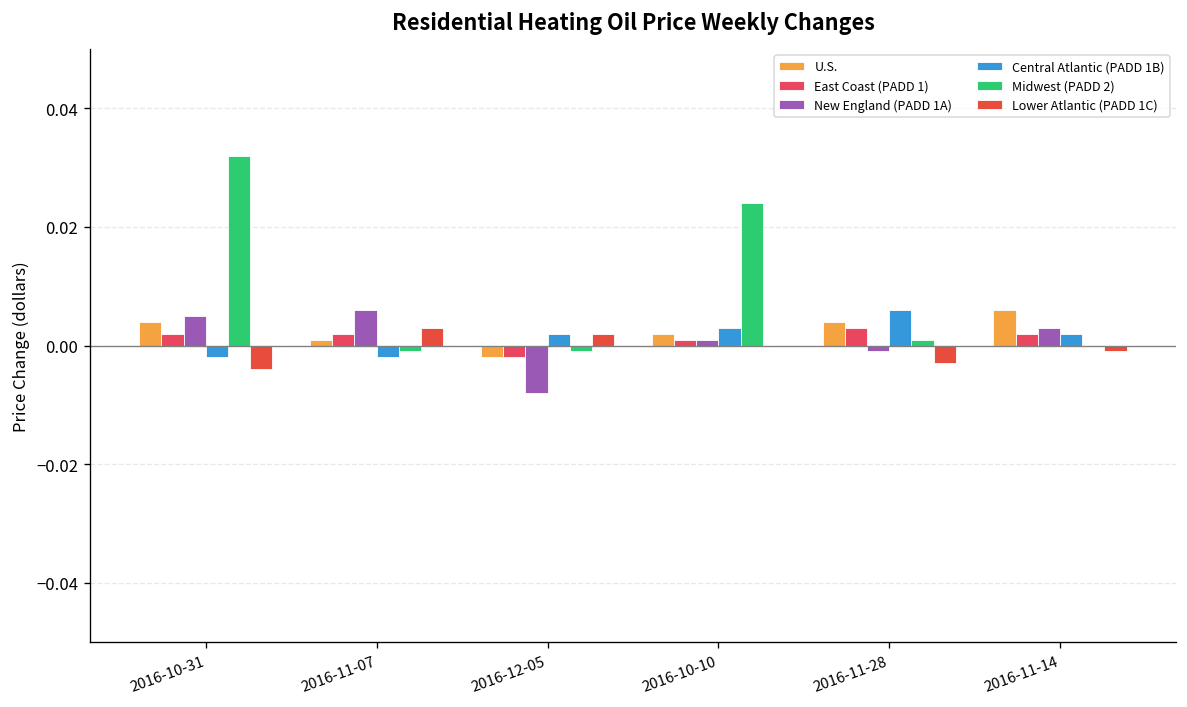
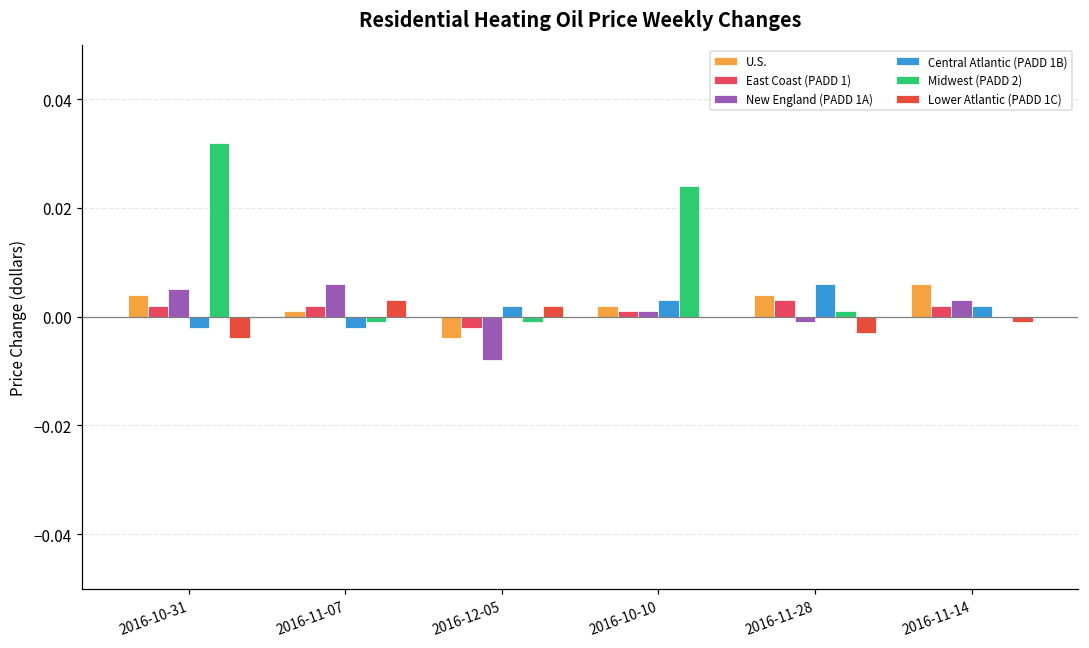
  {
    "U.S.": {
      "2016-10-31": 0.004,
      "2016-11-07": 0.001,
-     "2016-12-05": -0.002,
+     "2016-12-05": -0.004,
      "2016-10-10": 0.002,
      "2016-11-28": 0.004,
      "2016-11-14": 0.006
    },
    "New England (PADD 1A)": {
      "2016-10-31": 0.005,
      "2016-11-07": 0.006,
      "2016-12-05": -0.008,
      "2016-10-10": 0.001,
      "2016-11-28": -0.001,
      "2016-11-14": 0.003
    },
    "Central Atlantic (PADD 1B)": {
      "2016-10-31": -0.002,
      "2016-11-07": -0.002,
      "2016-12-05": 0.002,
      "2016-10-10": 0.003,
      "2016-11-28": 0.006,
      "2016-11-14": 0.002
    },
    "Midwest (PADD 2)": {
      "2016-10-31": 0.032,
      "2016-11-07": -0.001,
      "2016-12-05": -0.001,
      "2016-10-10": 0.024,
      "2016-11-28": 0.001,
      "2016-11-14": 0.000
    }
  }
